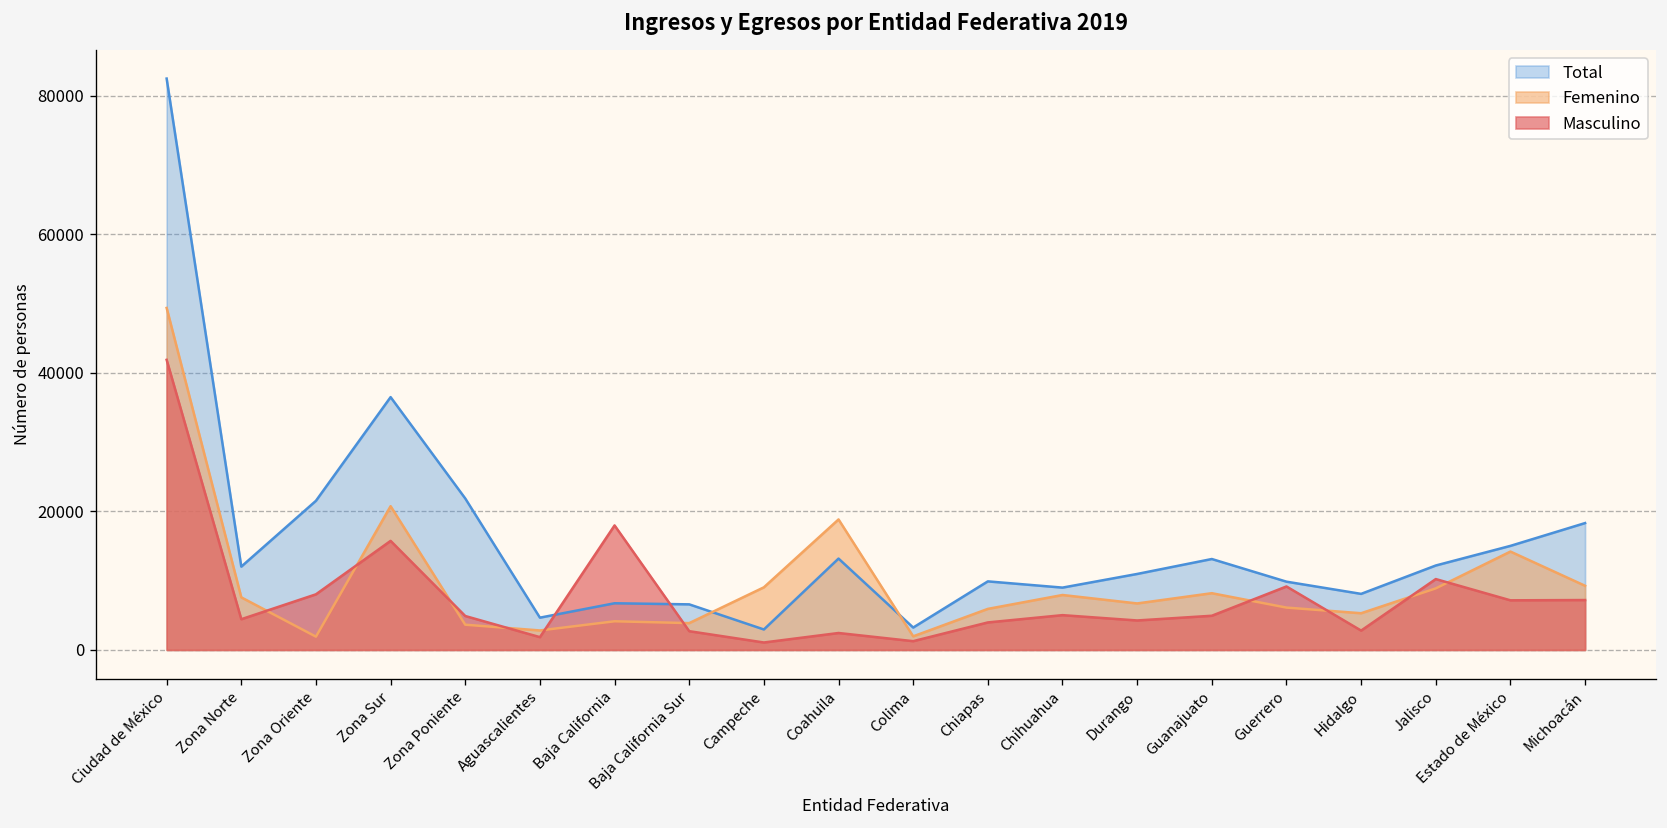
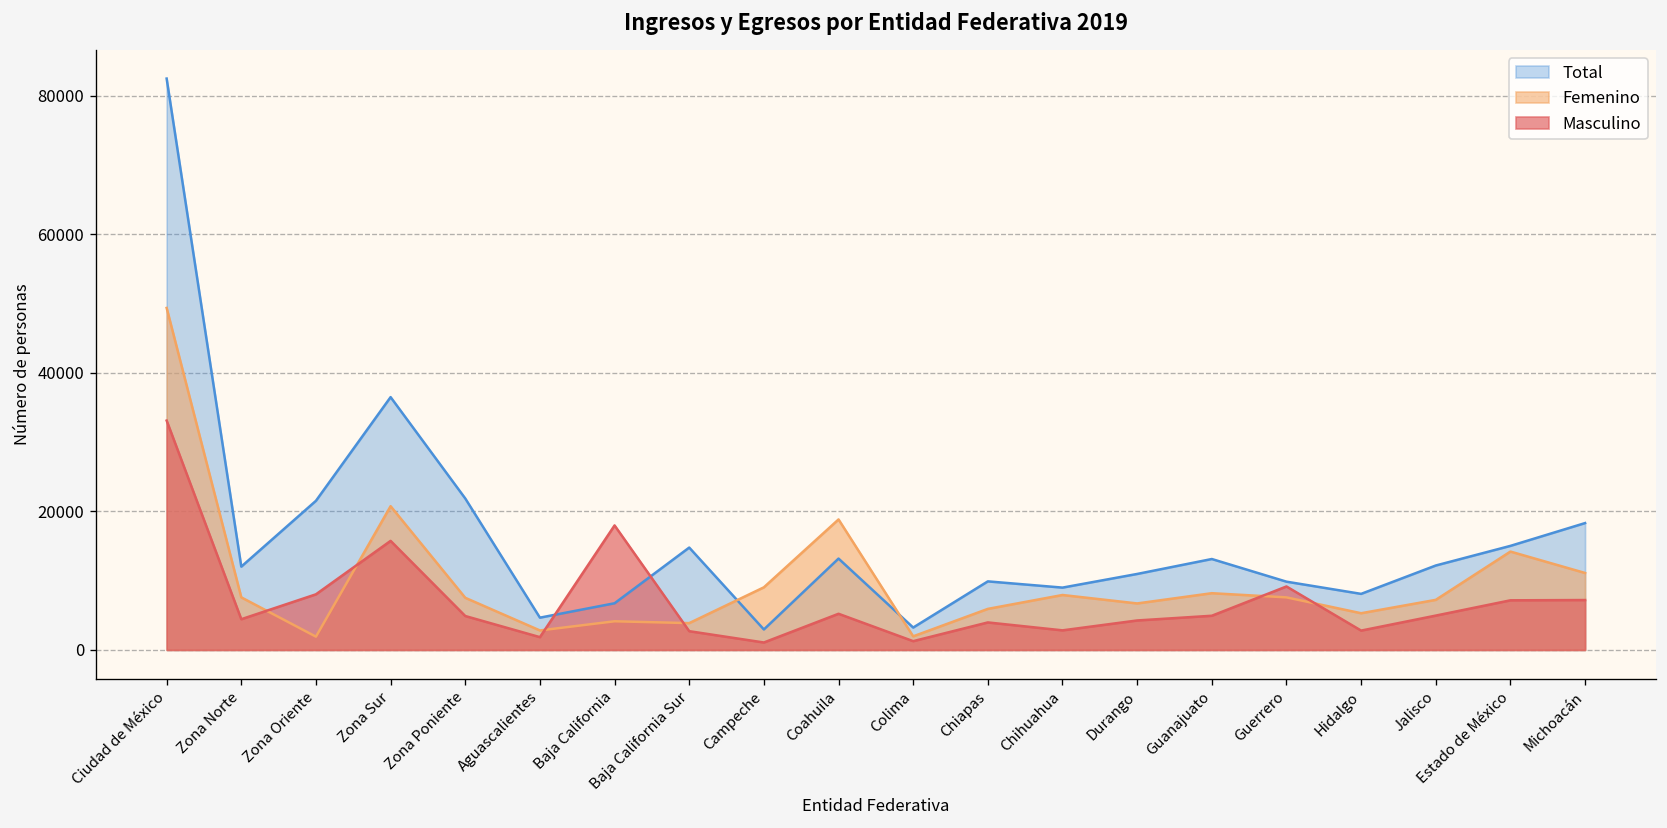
  {
    "Total": {
      "Ciudad de México": 82000,
      "Zona Norte": 12000,
      "Zona Oriente": 22000,
      "Zona Sur": 36000,
      "Zona Poniente": 22000,
      "Aguascalientes": 5000,
      "Baja California": 7000,
-     "Baja California Sur": 7000,
+     "Baja California Sur": 15000,
      "Campeche": 3000,
      "Coahuila": 13000,
      "Colima": 3000,
      "Chiapas": 10000,
      "Chihuahua": 9000,
      "Durango": 11000,
      "Guanajuato": 13000,
      "Guerrero": 10000,
      "Hidalgo": 8000,
      "Jalisco": 12000,
      "Estado de México": 15000,
      "Michoacán": 18000
    },
    "Femenino": {
      "Ciudad de México": 49000,
      "Zona Norte": 8000,
      "Zona Oriente": 2000,
      "Zona Sur": 21000,
-     "Zona Poniente": 4000,
+     "Zona Poniente": 8000,
      "Aguascalientes": 3000,
      "Baja California": 4000,
      "Baja California Sur": 4000,
      "Campeche": 9000,
      "Coahuila": 19000,
      "Colima": 2000,
      "Chiapas": 6000,
      "Chihuahua": 8000,
      "Durango": 7000,
      "Guanajuato": 8000,
-     "Guerrero": 6000,
+     "Guerrero": 8000,
      "Hidalgo": 5000,
-     "Jalisco": 9000,
+     "Jalisco": 7000,
      "Estado de México": 14000,
-     "Michoacán": 9000
+     "Michoacán": 11000
    },
    "Masculino": {
-     "Ciudad de México": 42000,
+     "Ciudad de México": 33000,
      "Zona Norte": 4000,
      "Zona Oriente": 8000,
      "Zona Sur": 16000,
      "Zona Poniente": 5000,
      "Aguascalientes": 2000,
      "Baja California": 18000,
      "Baja California Sur": 3000,
      "Campeche": 1000,
-     "Coahuila": 2000,
+     "Coahuila": 5000,
      "Colima": 1000,
      "Chiapas": 4000,
-     "Chihuahua": 5000,
+     "Chihuahua": 3000,
      "Durango": 4000,
      "Guanajuato": 5000,
      "Guerrero": 9000,
      "Hidalgo": 3000,
-     "Jalisco": 10000,
+     "Jalisco": 5000,
      "Estado de México": 7000,
      "Michoacán": 7000
    }
  }
